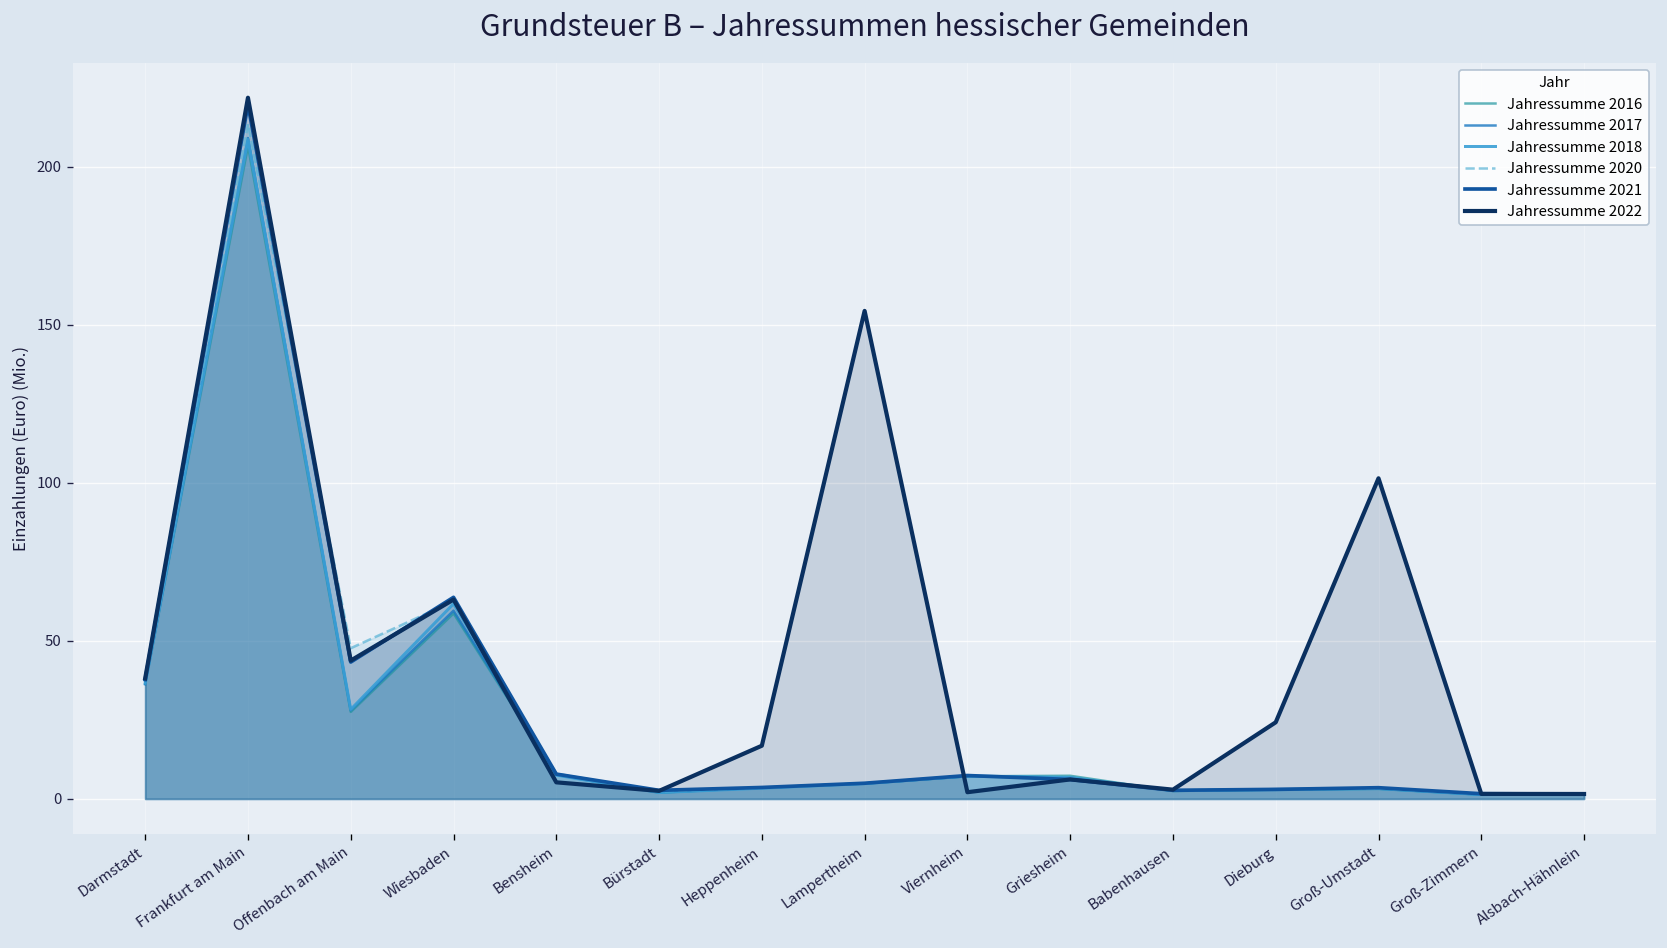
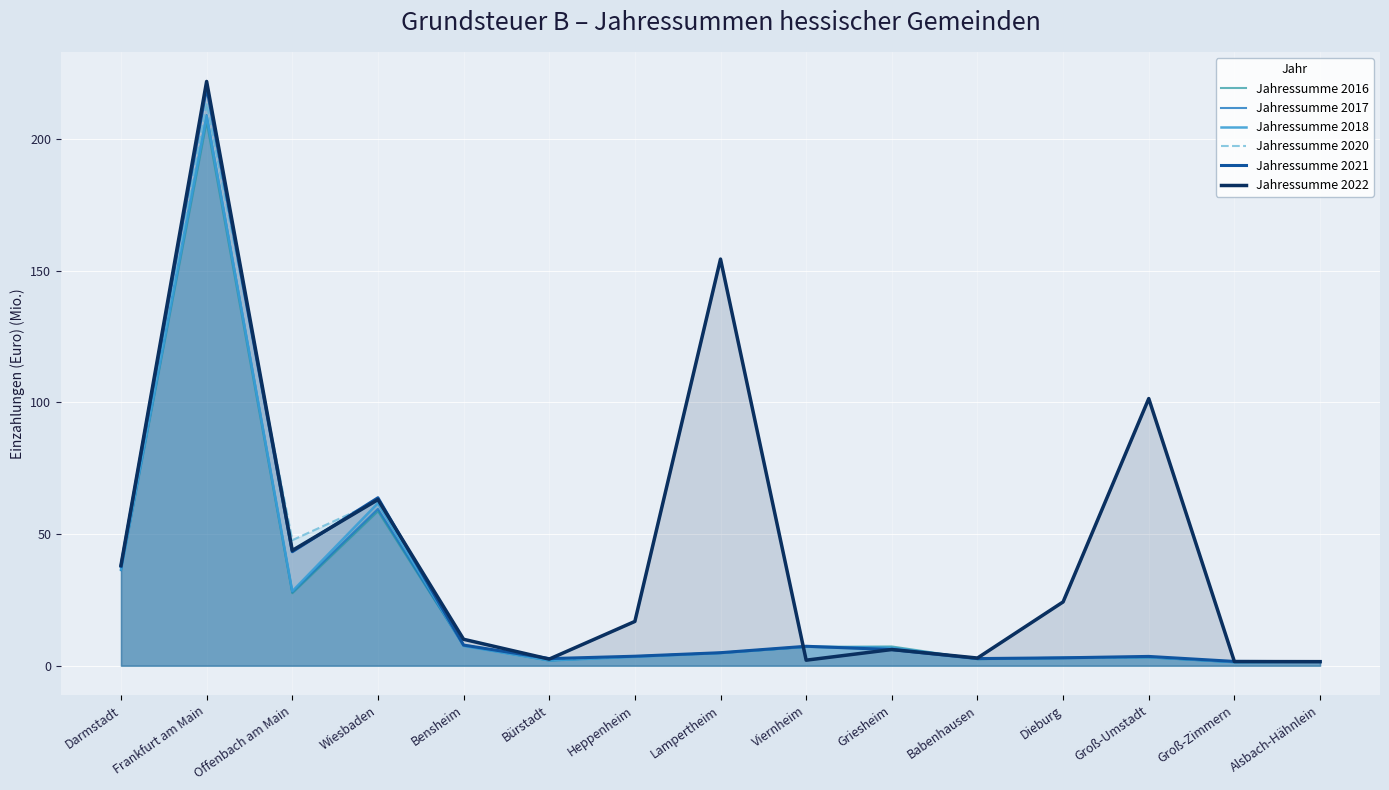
  {
    "Jahressumme 2022": {
      "Frankfurt am Main": 222,
-     "Bensheim": 5,
+     "Bensheim": 10,
      "Heppenheim": 17,
      "Lampertheim": 154,
      "Viernheim": 2,
      "Dieburg": 24,
      "Groß-Umstadt": 101
    }
  }
